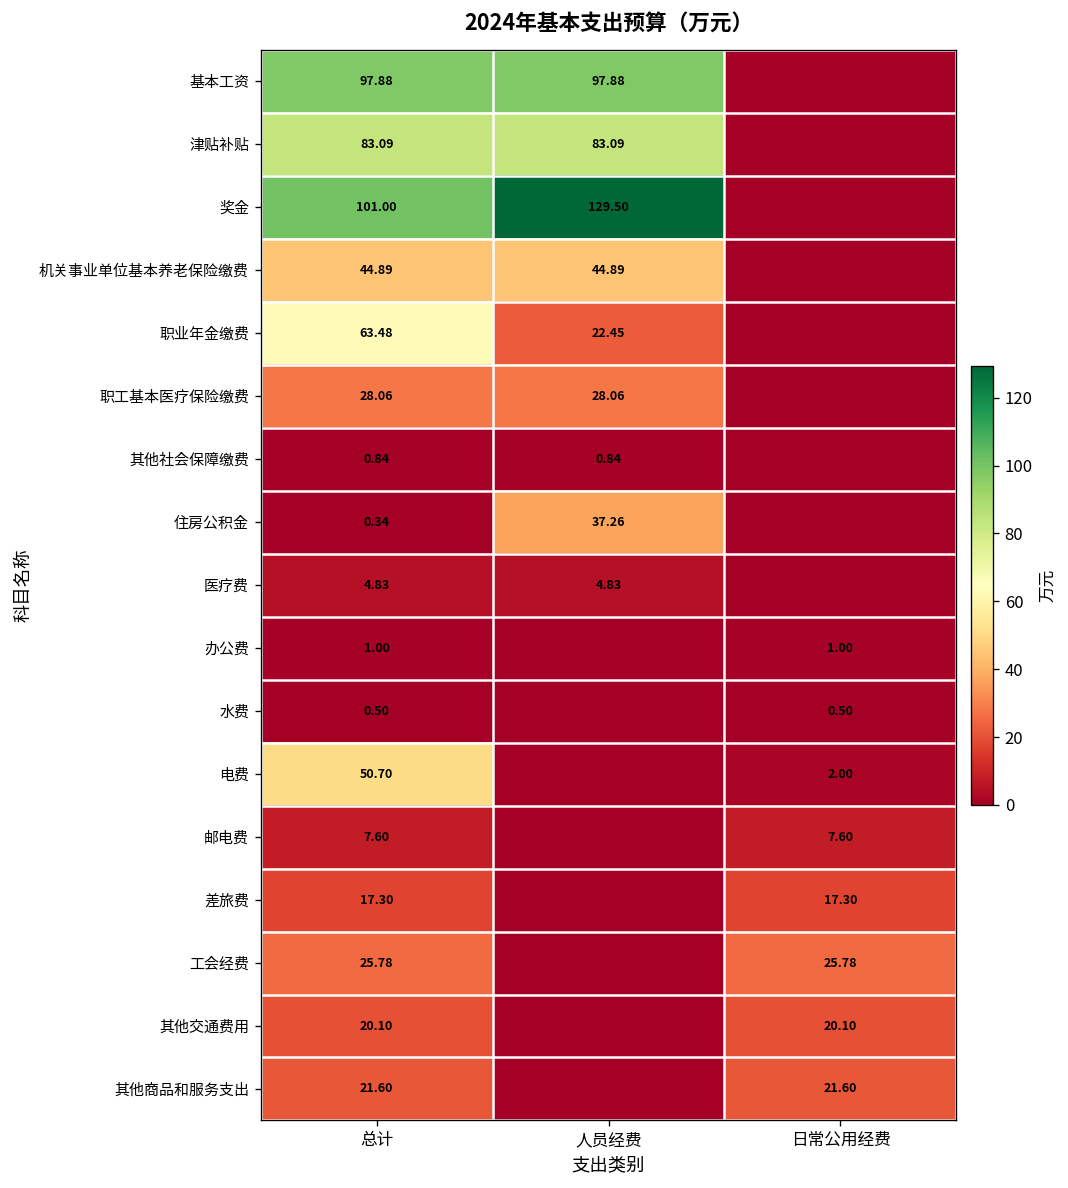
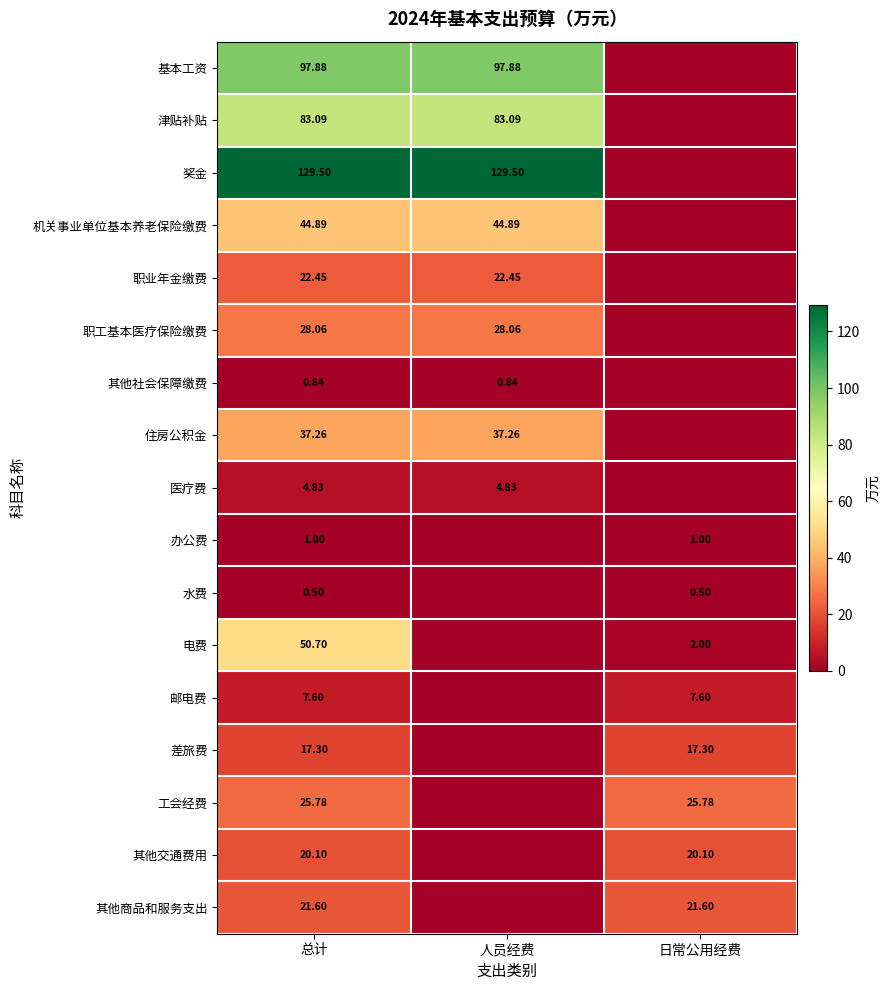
  {
    "基本工资": {
      "总计": 97.88,
      "人员经费": 97.88
    },
    "津贴补贴": {
      "总计": 83.09,
      "人员经费": 83.09
    },
    "奖金": {
-     "总计": 101.00,
+     "总计": 129.50,
      "人员经费": 129.50
    },
    "机关事业单位基本养老保险缴费": {
      "总计": 44.89,
      "人员经费": 44.89
    },
    "职业年金缴费": {
-     "总计": 63.48,
+     "总计": 22.45,
      "人员经费": 22.45
    },
    "职工基本医疗保险缴费": {
      "总计": 28.06,
      "人员经费": 28.06
    },
    "其他社会保障缴费": {
      "总计": 0.84,
      "人员经费": 0.84
    },
    "住房公积金": {
-     "总计": 0.34,
+     "总计": 37.26,
      "人员经费": 37.26
    },
    "医疗费": {
      "总计": 4.83,
      "人员经费": 4.83
    },
    "办公费": {
      "总计": 1.00,
      "日常公用经费": 1.00
    },
    "水费": {
      "总计": 0.50,
      "日常公用经费": 0.50
    },
    "电费": {
      "总计": 50.70,
      "日常公用经费": 2.00
    },
    "邮电费": {
      "总计": 7.60,
      "日常公用经费": 7.60
    },
    "差旅费": {
      "总计": 17.30,
      "日常公用经费": 17.30
    },
    "工会经费": {
      "总计": 25.78,
      "日常公用经费": 25.78
    },
    "其他交通费用": {
      "总计": 20.10,
      "日常公用经费": 20.10
    },
    "其他商品和服务支出": {
      "总计": 21.60,
      "日常公用经费": 21.60
    }
  }
